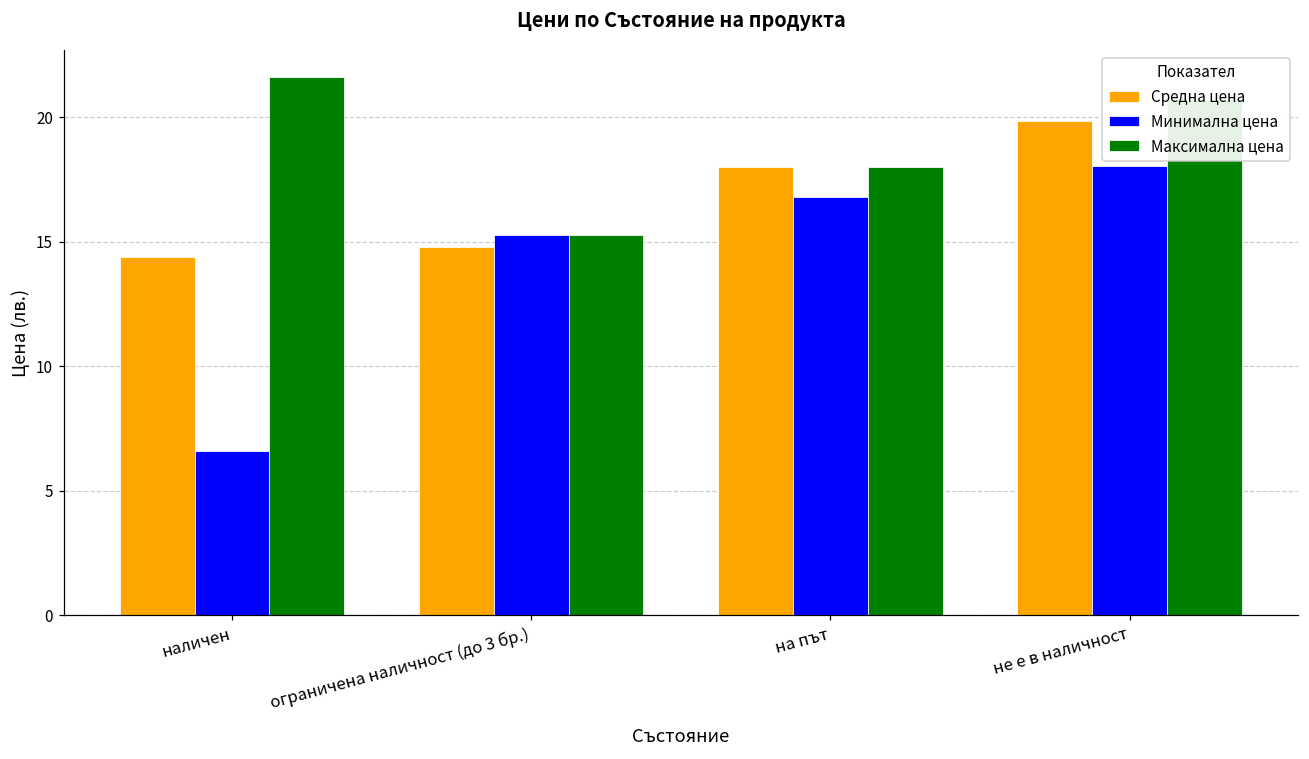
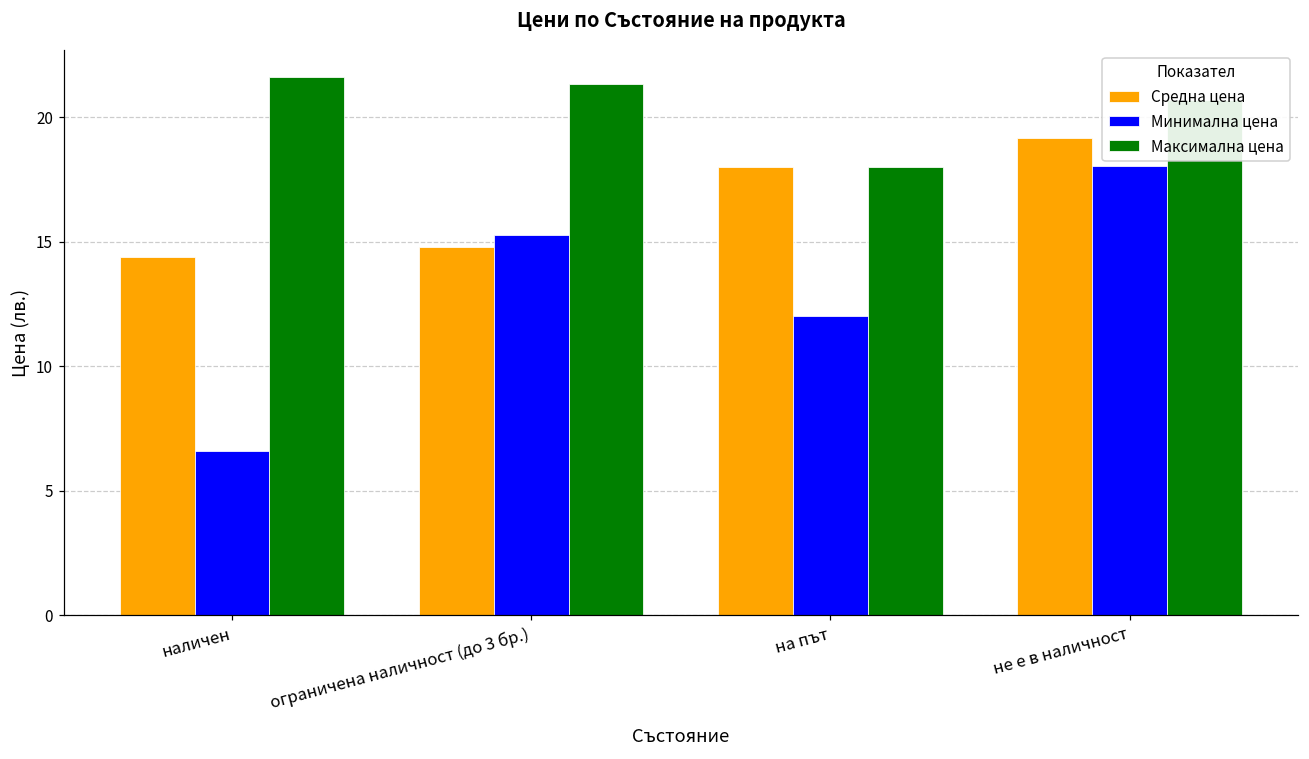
  {
    "Средна цена": {
      "наличен": 14.4,
      "ограничена наличност (до 3 бр.)": 14.8,
      "на път": 18.0,
-     "не е в наличност": 19.9
+     "не е в наличност": 19.2
    },
    "Минимална цена": {
      "наличен": 6.6,
      "ограничена наличност (до 3 бр.)": 15.3,
-     "на път": 16.8,
+     "на път": 12.0,
      "не е в наличност": 18.0
    },
    "Максимална цена": {
      "наличен": 21.6,
-     "ограничена наличност (до 3 бр.)": 15.3,
+     "ограничена наличност (до 3 бр.)": 21.3,
      "на път": 18.0
    }
  }
